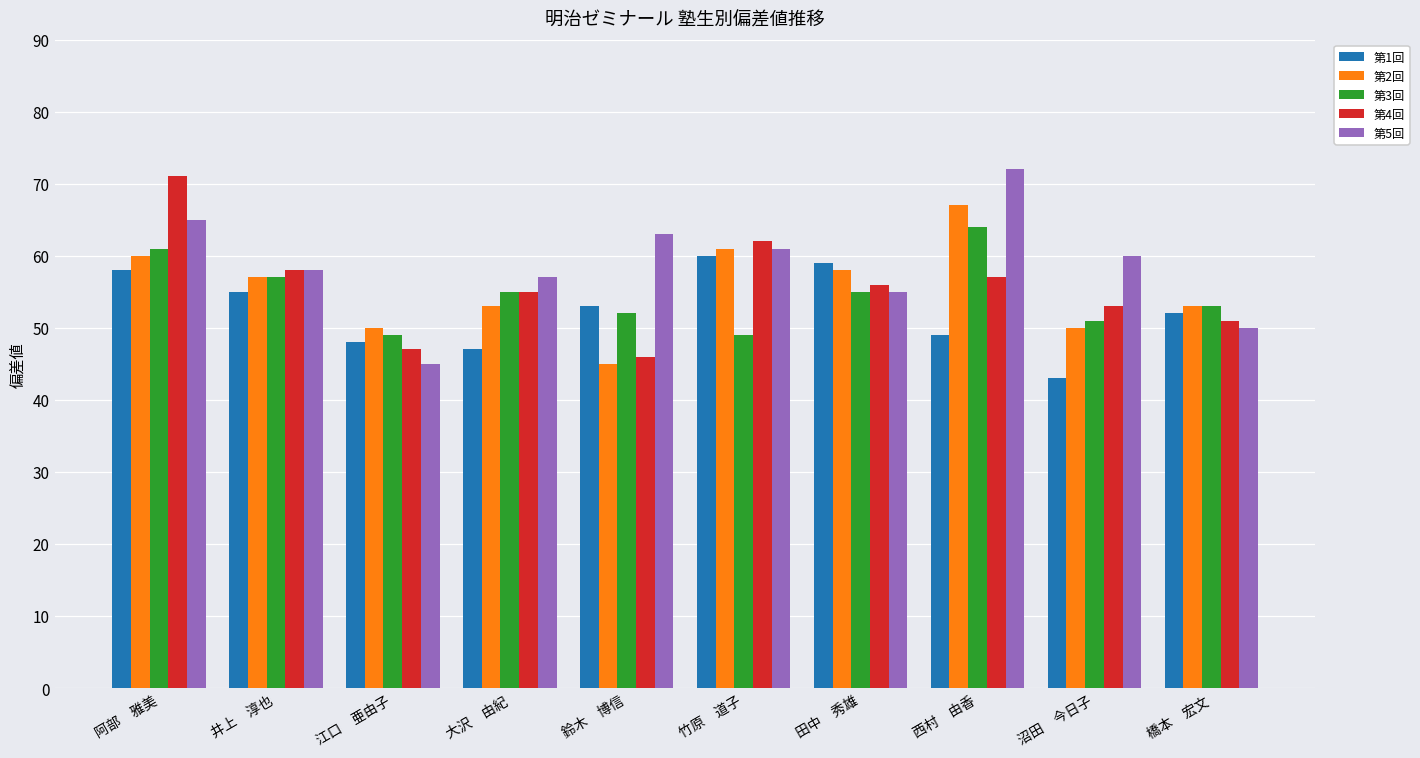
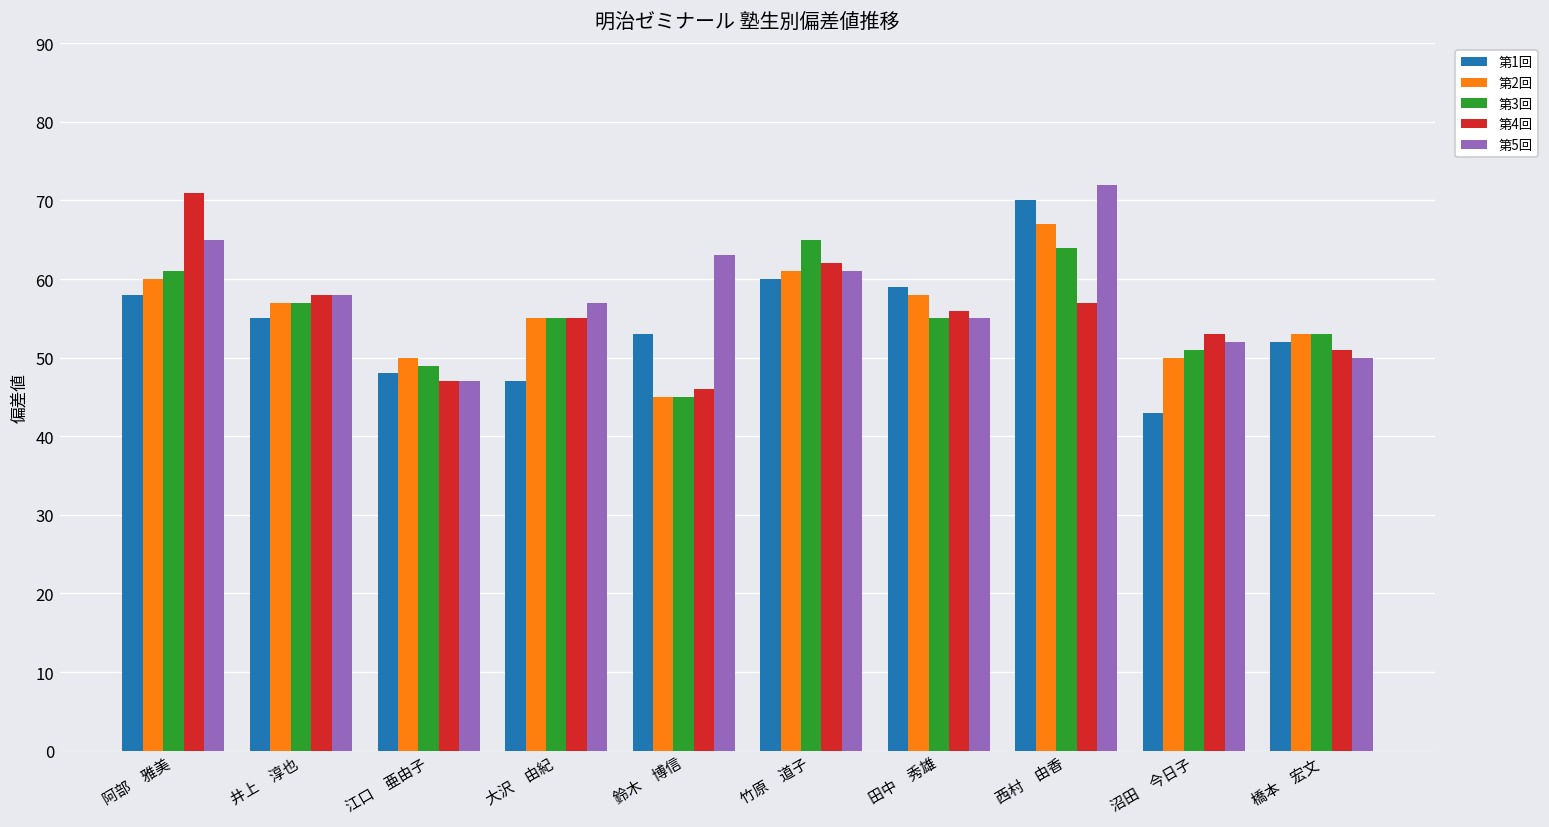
  {
    "第1回": {
      "阿部 雅美": 58,
      "井上 淳也": 55,
      "江口 亜由子": 48,
      "大沢 由紀": 47,
      "鈴木 博信": 53,
      "竹原 道子": 60,
      "田中 秀雄": 59,
-     "西村 由香": 49,
+     "西村 由香": 70,
      "沼田 今日子": 43,
      "橋本 宏文": 52
    },
    "第2回": {
      "阿部 雅美": 60,
      "井上 淳也": 57,
      "江口 亜由子": 50,
-     "大沢 由紀": 53,
+     "大沢 由紀": 55,
      "鈴木 博信": 45,
      "竹原 道子": 61,
      "田中 秀雄": 58,
      "西村 由香": 67,
      "沼田 今日子": 50,
      "橋本 宏文": 53
    },
    "第3回": {
      "阿部 雅美": 61,
      "井上 淳也": 57,
      "江口 亜由子": 49,
      "大沢 由紀": 55,
-     "鈴木 博信": 52,
-     "竹原 道子": 49,
+     "鈴木 博信": 45,
+     "竹原 道子": 65,
      "田中 秀雄": 55,
      "西村 由香": 64,
      "沼田 今日子": 51,
      "橋本 宏文": 53
    },
    "第4回": {
      "阿部 雅美": 71,
      "井上 淳也": 58,
      "江口 亜由子": 47,
      "大沢 由紀": 55,
      "鈴木 博信": 46,
      "竹原 道子": 62,
      "田中 秀雄": 56,
      "西村 由香": 57,
      "沼田 今日子": 53,
      "橋本 宏文": 51
    },
    "第5回": {
      "阿部 雅美": 65,
      "井上 淳也": 58,
-     "江口 亜由子": 45,
+     "江口 亜由子": 47,
      "大沢 由紀": 57,
      "鈴木 博信": 63,
      "竹原 道子": 61,
      "田中 秀雄": 55,
      "西村 由香": 72,
-     "沼田 今日子": 60,
+     "沼田 今日子": 52,
      "橋本 宏文": 50
    }
  }
